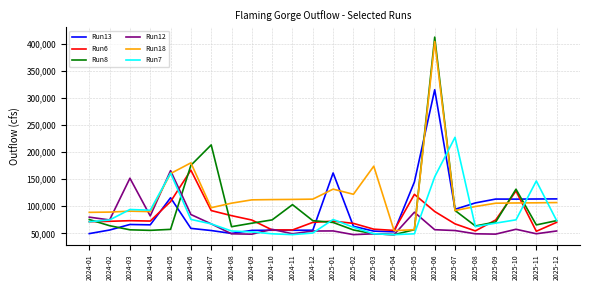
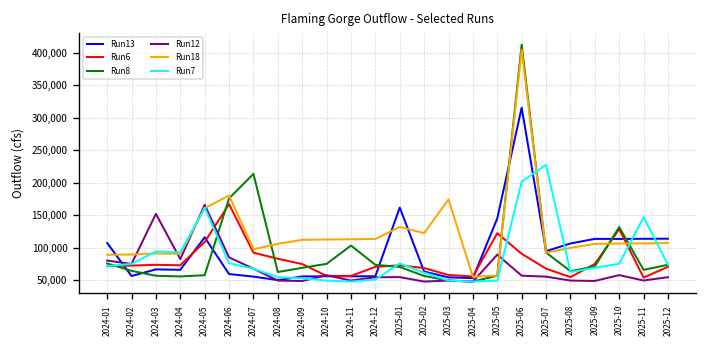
  {
    "Run13": {
-     "2024-01": "50,000",
+     "2024-01": "110,000",
      "2024-02": "60,000",
      "2024-03": "70,000",
      "2024-04": "70,000",
      "2024-05": "120,000",
      "2024-06": "60,000",
      "2024-07": "60,000",
      "2025-01": "160,000",
      "2025-05": "140,000",
      "2025-06": "320,000",
      "2025-08": "110,000",
      "2025-09": "110,000",
      "2025-10": "110,000",
      "2025-11": "110,000",
      "2025-12": "110,000"
    },
    "Run6": {
      "2024-03": "70,000",
      "2024-04": "70,000",
      "2024-05": "110,000",
      "2024-06": "170,000",
      "2024-07": "90,000",
      "2024-08": "80,000",
      "2024-09": "70,000",
      "2025-02": "70,000",
      "2025-05": "120,000",
      "2025-06": "90,000",
      "2025-07": "70,000",
      "2025-08": "50,000"
    },
    "Run8": {
      "2024-02": "60,000",
      "2024-03": "60,000",
      "2024-04": "60,000",
      "2024-05": "60,000",
      "2024-07": "210,000",
      "2024-08": "60,000",
      "2024-09": "70,000",
      "2024-10": "70,000",
      "2024-11": "100,000",
      "2025-02": "60,000",
      "2025-06": "410,000",
      "2025-11": "70,000"
    },
    "Run12": {
      "2024-03": "150,000",
      "2024-04": "80,000",
      "2024-06": "80,000",
      "2025-01": "50,000",
      "2025-02": "50,000",
      "2025-05": "90,000",
      "2025-06": "60,000",
      "2025-07": "60,000",
      "2025-08": "50,000",
      "2025-09": "50,000",
      "2025-10": "60,000",
      "2025-12": "50,000"
    },
    "Run18": {
      "2024-01": "90,000",
      "2024-02": "90,000",
      "2024-07": "100,000",
      "2024-08": "110,000",
      "2024-09": "110,000",
      "2024-10": "110,000",
      "2024-11": "110,000",
      "2024-12": "110,000",
      "2025-01": "130,000",
      "2025-02": "120,000",
      "2025-03": "170,000",
      "2025-06": "400,000",
      "2025-08": "100,000",
      "2025-09": "110,000",
      "2025-10": "110,000",
      "2025-11": "110,000",
      "2025-12": "110,000"
    },
    "Run7": {
      "2024-06": "80,000",
      "2024-10": "50,000",
      "2025-05": "50,000",
-     "2025-06": "150,000",
+     "2025-06": "200,000",
      "2025-07": "230,000",
      "2025-10": "70,000",
      "2025-11": "150,000"
    }
  }
